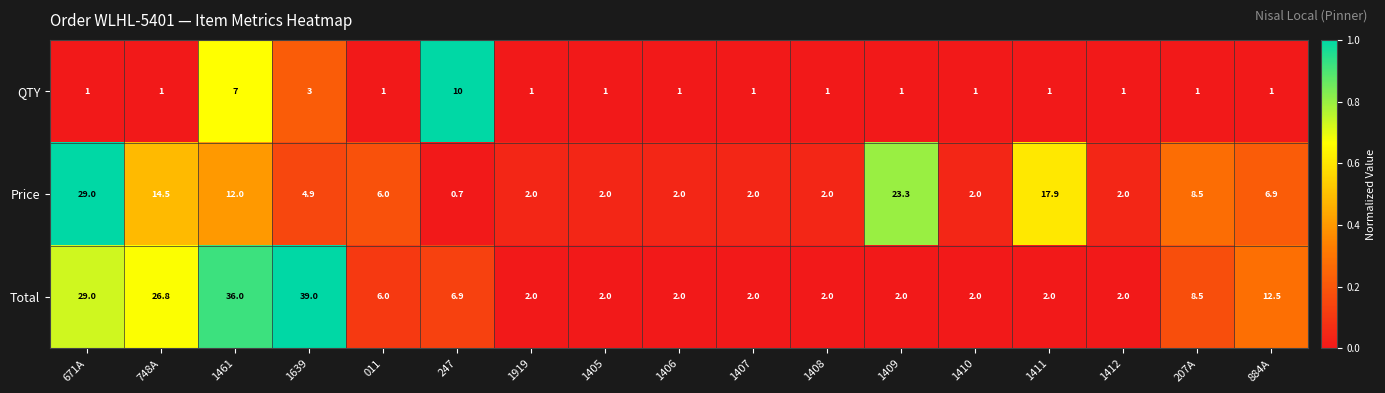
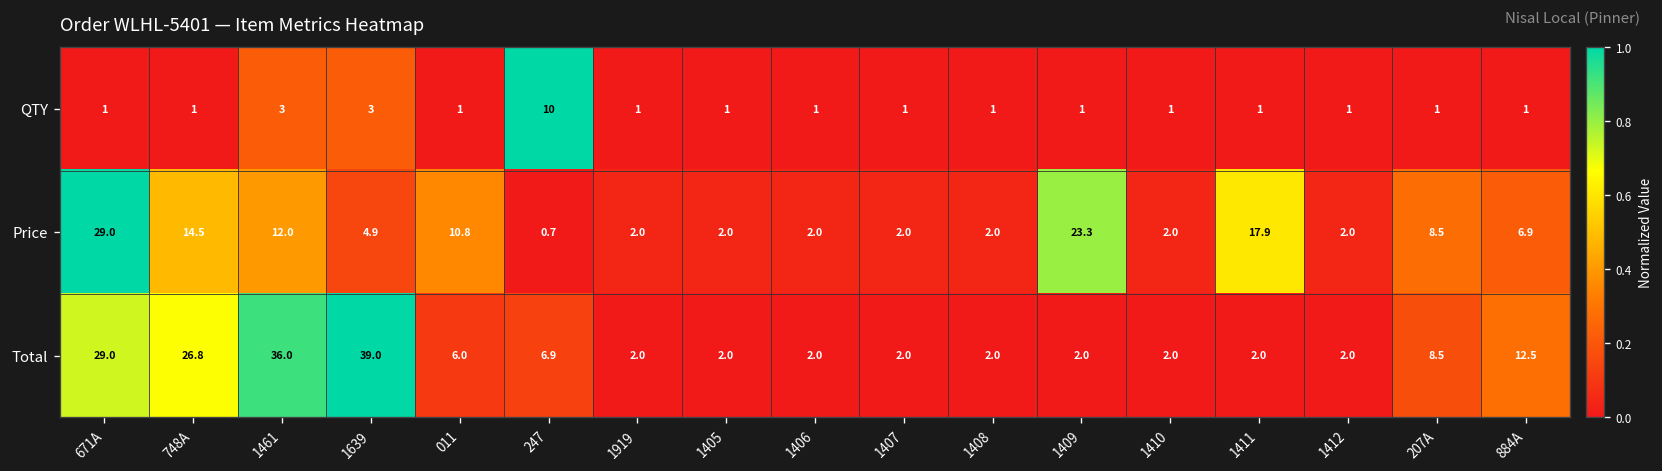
  {
    "QTY": {
      "671A": 1,
      "748A": 1,
-     "1461": 7,
+     "1461": 3,
      "1639": 3,
      "011": 1,
      "247": 10,
      "1919": 1,
      "1405": 1,
      "1406": 1,
      "1407": 1,
      "1408": 1,
      "1409": 1,
      "1410": 1,
      "1411": 1,
      "1412": 1,
      "207A": 1,
      "884A": 1
    },
    "Price": {
      "671A": 29.0,
      "748A": 14.5,
      "1461": 12.0,
      "1639": 4.9,
-     "011": 6.0,
+     "011": 10.8,
      "247": 0.7,
      "1919": 2.0,
      "1405": 2.0,
      "1406": 2.0,
      "1407": 2.0,
      "1408": 2.0,
      "1409": 23.3,
      "1410": 2.0,
      "1411": 17.9,
      "1412": 2.0,
      "207A": 8.5,
      "884A": 6.9
    },
    "Total": {
      "671A": 29.0,
      "748A": 26.8,
      "1461": 36.0,
      "1639": 39.0,
      "011": 6.0,
      "247": 6.9,
      "1919": 2.0,
      "1405": 2.0,
      "1406": 2.0,
      "1407": 2.0,
      "1408": 2.0,
      "1409": 2.0,
      "1410": 2.0,
      "1411": 2.0,
      "1412": 2.0,
      "207A": 8.5,
      "884A": 12.5
    }
  }
